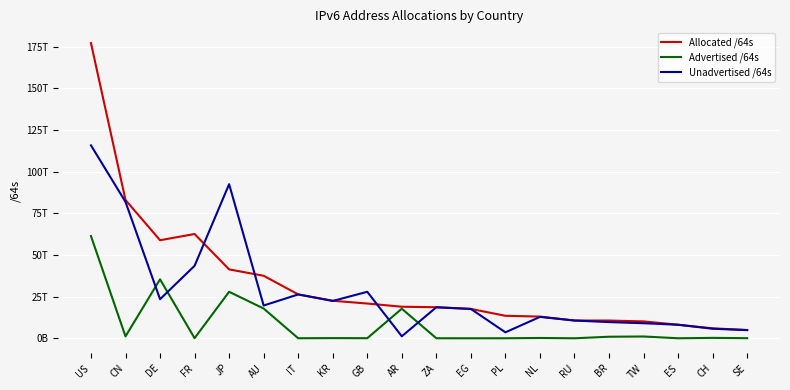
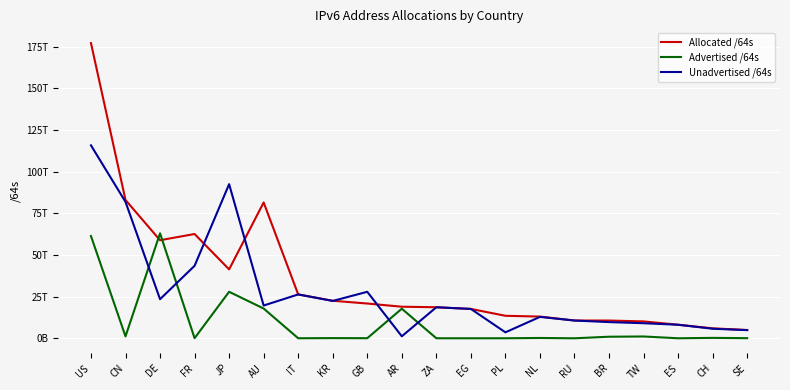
  {
    "Allocated /64s": {
      "US": "177T",
      "DE": "59T",
      "FR": "63T",
      "JP": "41T",
-     "AU": "38T",
+     "AU": "82T",
      "GB": "21T",
      "PL": "14T"
    },
    "Advertised /64s": {
      "US": "61T",
      "CN": "1T",
-     "DE": "35T",
+     "DE": "63T",
      "FR": "0T",
      "JP": "28T",
      "AU": "18T",
      "IT": "0T",
      "KR": "0T",
      "GB": "0T",
      "ZA": "0T",
      "EG": "0T",
      "PL": "0T",
      "NL": "0T",
      "RU": "0T",
      "BR": "1T",
      "TW": "1T",
      "ES": "0T",
      "CH": "0T",
      "SE": "0T"
    },
    "Unadvertised /64s": {
      "US": "116T",
      "DE": "23T",
      "FR": "44T",
      "JP": "93T",
      "AU": "20T",
      "GB": "28T",
      "AR": "1T",
      "PL": "4T"
    }
  }
